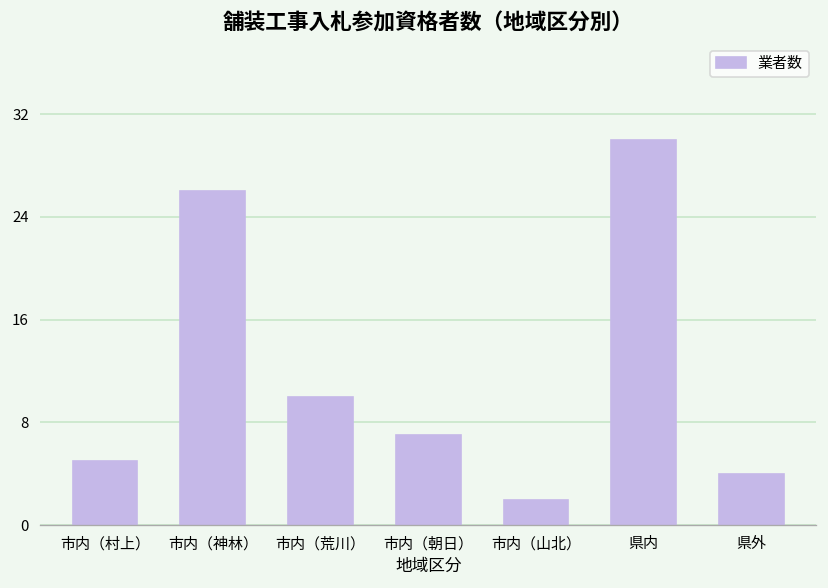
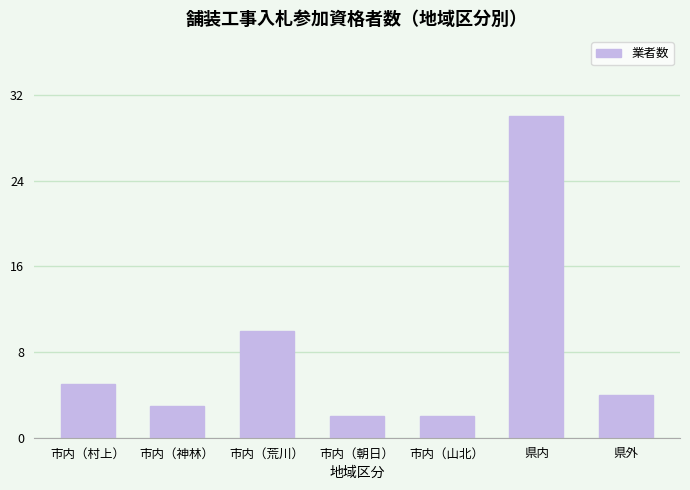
  {
    "市内（村上）": 5,
-   "市内（神林）": 26,
+   "市内（神林）": 3,
    "市内（荒川）": 10,
-   "市内（朝日）": 7,
+   "市内（朝日）": 2,
    "市内（山北）": 2,
    "県内": 30,
    "県外": 4
  }
